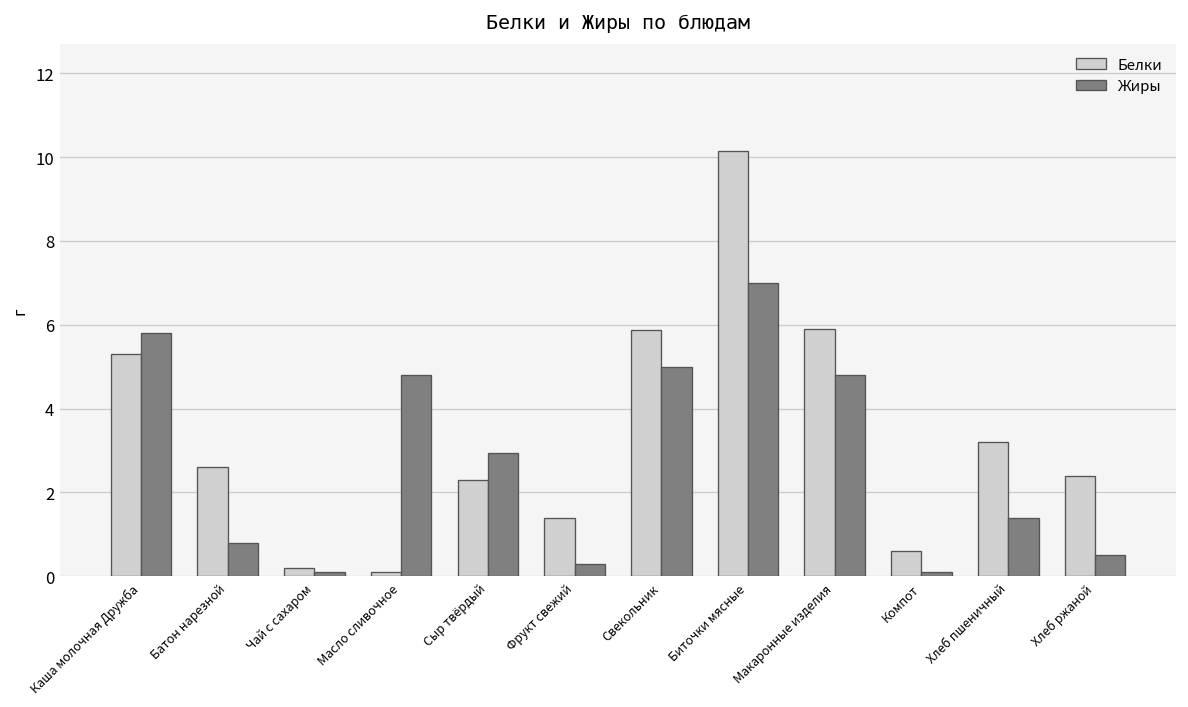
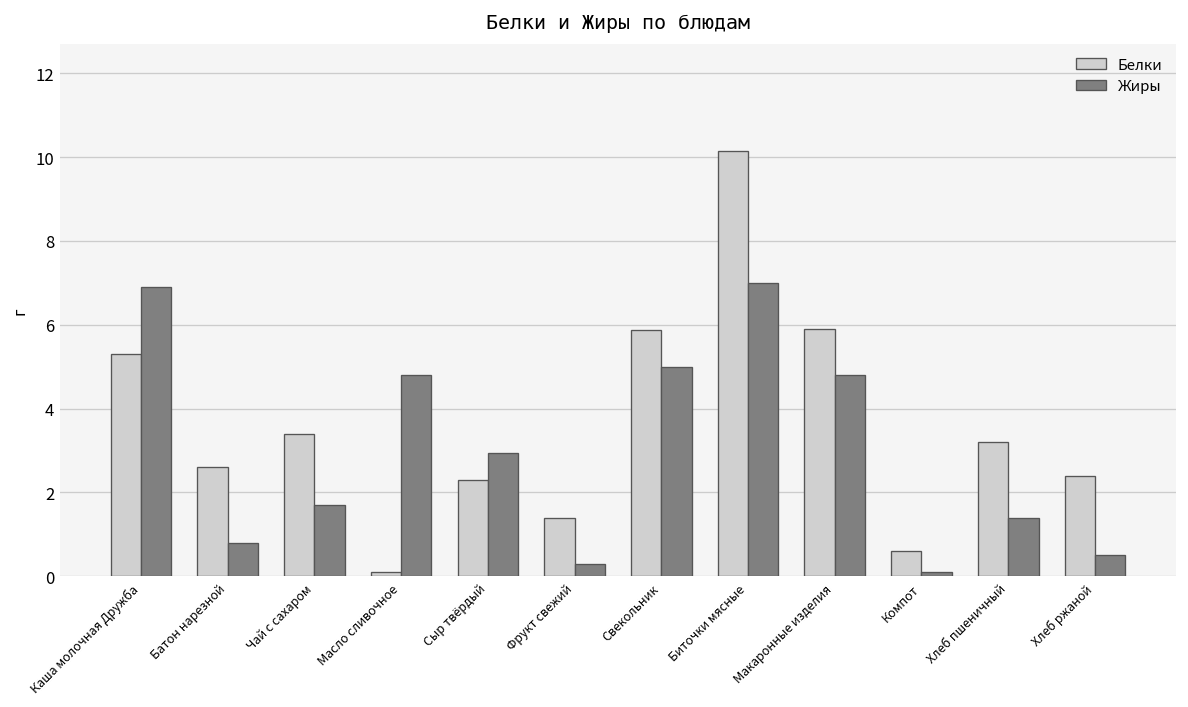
  {
    "Белки": {
      "Каша молочная Дружба": 5.3,
      "Батон нарезной": 2.6,
-     "Чай с сахаром": 0.2,
+     "Чай с сахаром": 3.4,
      "Масло сливочное": 0.1,
      "Сыр твёрдый": 2.3,
      "Фрукт свежий": 1.4,
      "Свекольник": 5.9,
      "Биточки мясные": 10.2,
      "Макаронные изделия": 5.9,
      "Компот": 0.6,
      "Хлеб пшеничный": 3.2,
      "Хлеб ржаной": 2.4
    },
    "Жиры": {
-     "Каша молочная Дружба": 5.8,
+     "Каша молочная Дружба": 6.9,
      "Батон нарезной": 0.8,
-     "Чай с сахаром": 0.1,
+     "Чай с сахаром": 1.7,
      "Масло сливочное": 4.8,
      "Сыр твёрдый": 3.0,
      "Фрукт свежий": 0.3,
      "Свекольник": 5.0,
      "Биточки мясные": 7.0,
      "Макаронные изделия": 4.8,
      "Компот": 0.1,
      "Хлеб пшеничный": 1.4,
      "Хлеб ржаной": 0.5
    }
  }
